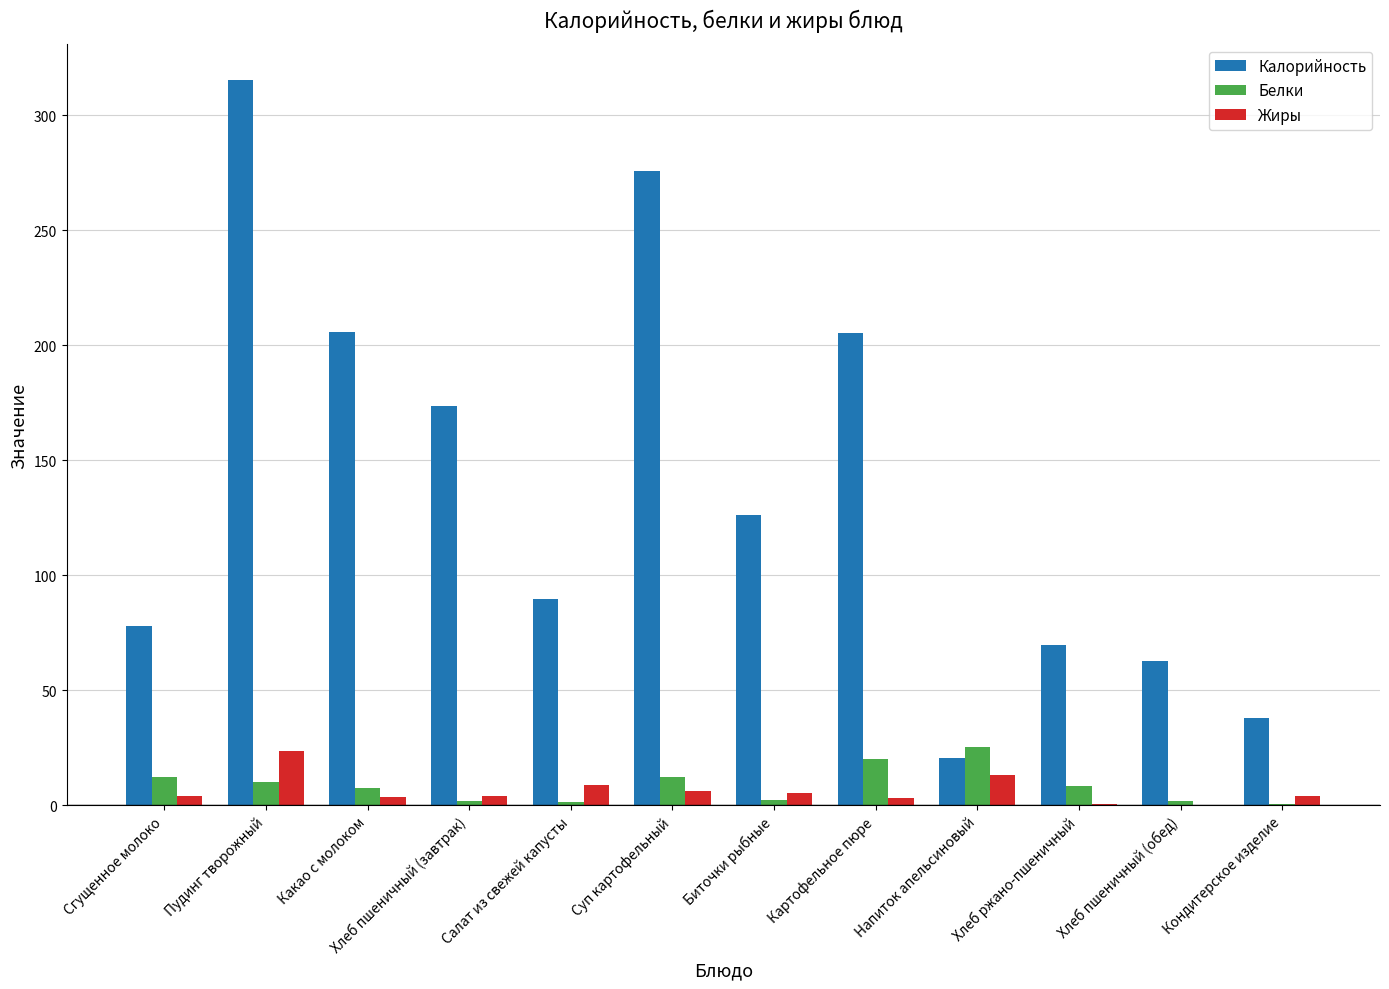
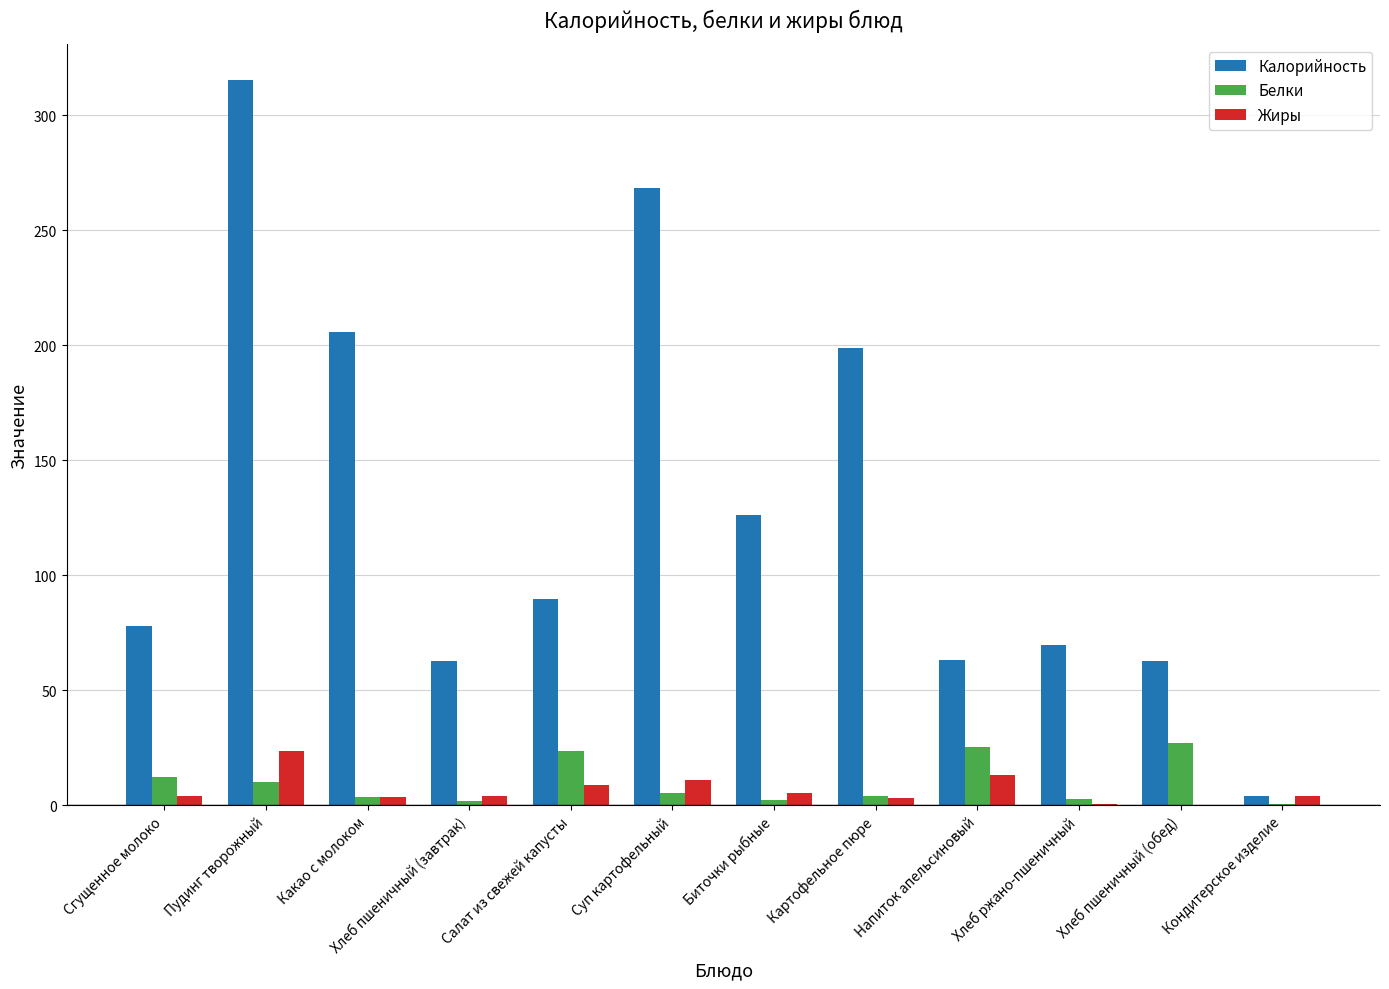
  {
    "Калорийность": {
      "Сгущенное молоко": 78,
      "Пудинг творожный": 315,
      "Какао с молоком": 206,
-     "Хлеб пшеничный (завтрак)": 174,
+     "Хлеб пшеничный (завтрак)": 63,
      "Салат из свежей капусты": 90,
-     "Суп картофельный": 276,
+     "Суп картофельный": 268,
      "Биточки рыбные": 126,
-     "Картофельное пюре": 205,
-     "Напиток апельсиновый": 20,
+     "Картофельное пюре": 199,
+     "Напиток апельсиновый": 63,
      "Хлеб ржано-пшеничный": 70,
      "Хлеб пшеничный (обед)": 63,
-     "Кондитерское изделие": 38
+     "Кондитерское изделие": 4
    },
    "Белки": {
      "Сгущенное молоко": 12,
      "Пудинг творожный": 10,
-     "Какао с молоком": 8,
+     "Какао с молоком": 4,
      "Хлеб пшеничный (завтрак)": 2,
-     "Салат из свежей капусты": 2,
-     "Суп картофельный": 12,
+     "Салат из свежей капусты": 24,
+     "Суп картофельный": 5,
      "Биточки рыбные": 2,
-     "Картофельное пюре": 20,
+     "Картофельное пюре": 4,
      "Напиток апельсиновый": 26,
-     "Хлеб ржано-пшеничный": 8,
-     "Хлеб пшеничный (обед)": 2
+     "Хлеб ржано-пшеничный": 3,
+     "Хлеб пшеничный (обед)": 27
    },
    "Жиры": {
      "Сгущенное молоко": 4,
      "Пудинг творожный": 24,
      "Какао с молоком": 4,
      "Хлеб пшеничный (завтрак)": 4,
      "Салат из свежей капусты": 9,
-     "Суп картофельный": 6,
+     "Суп картофельный": 11,
      "Биточки рыбные": 5,
      "Картофельное пюре": 3,
      "Напиток апельсиновый": 13,
      "Кондитерское изделие": 4
    }
  }
